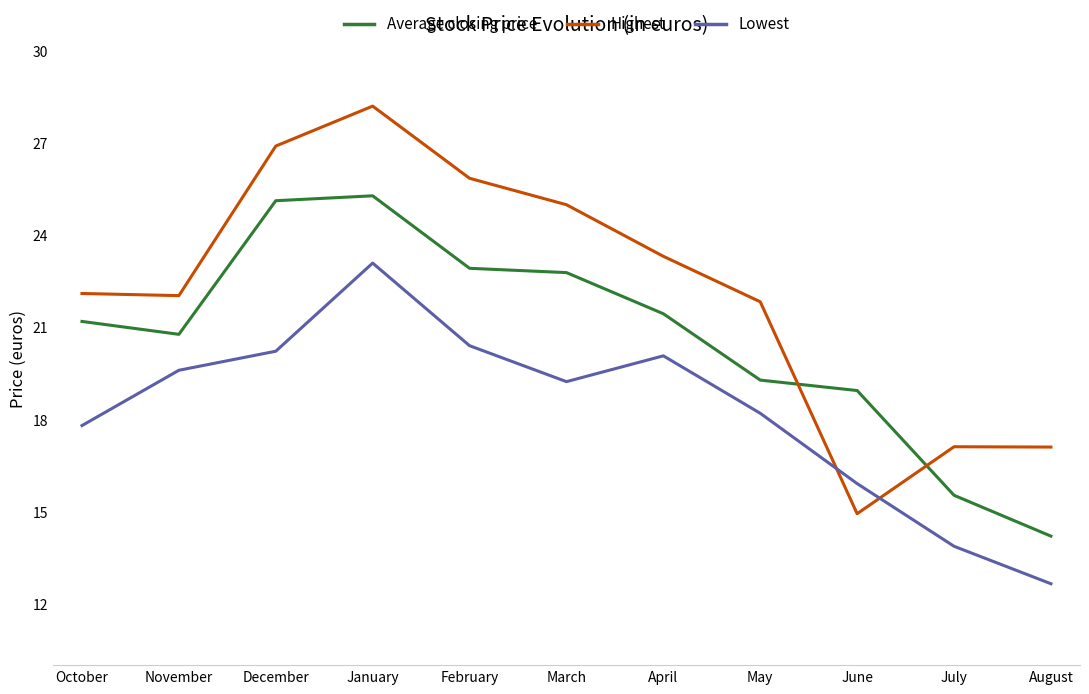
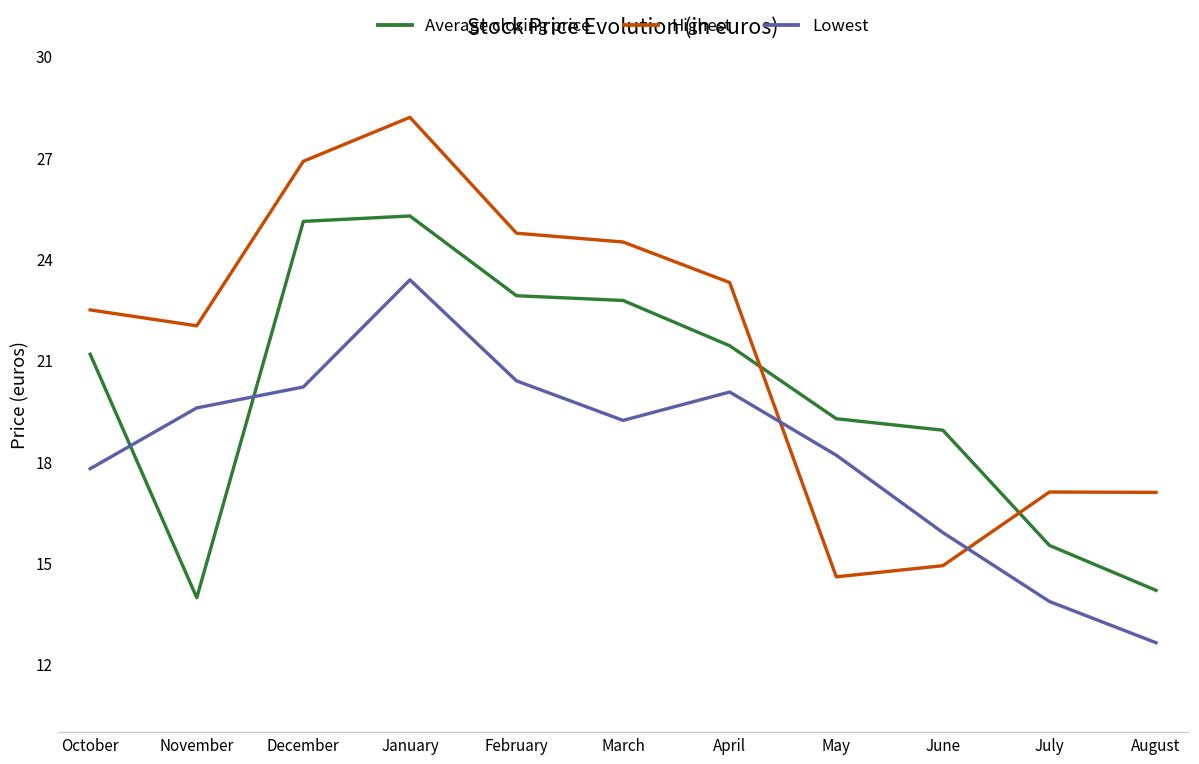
  {
    "Average closing price": {
      "October": 21.2,
-     "November": 20.8,
+     "November": 14.0,
      "December": 25.1,
      "January": 25.3,
      "February": 22.9,
      "March": 22.8,
      "April": 21.4,
      "May": 19.3,
      "June": 18.9,
      "July": 15.5,
      "August": 14.2
    },
    "Highest": {
-     "October": 22.1,
+     "October": 22.5,
      "November": 22.0,
      "December": 26.9,
      "January": 28.2,
-     "February": 25.9,
-     "March": 25.0,
+     "February": 24.8,
+     "March": 24.5,
      "April": 23.3,
-     "May": 21.8,
+     "May": 14.6,
      "June": 14.9,
      "July": 17.1,
      "August": 17.1
    },
    "Lowest": {
      "October": 17.8,
      "November": 19.6,
      "December": 20.2,
-     "January": 23.1,
+     "January": 23.4,
      "February": 20.4,
      "March": 19.2,
      "April": 20.1,
      "May": 18.2,
      "June": 15.9,
      "July": 13.9,
      "August": 12.7
    }
  }
